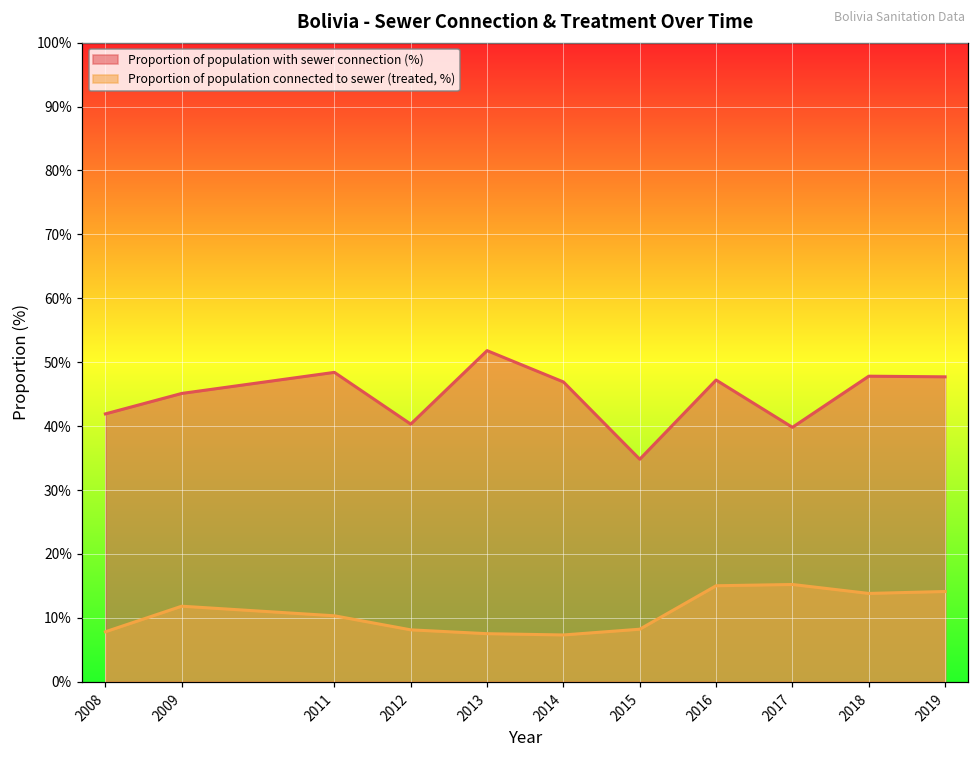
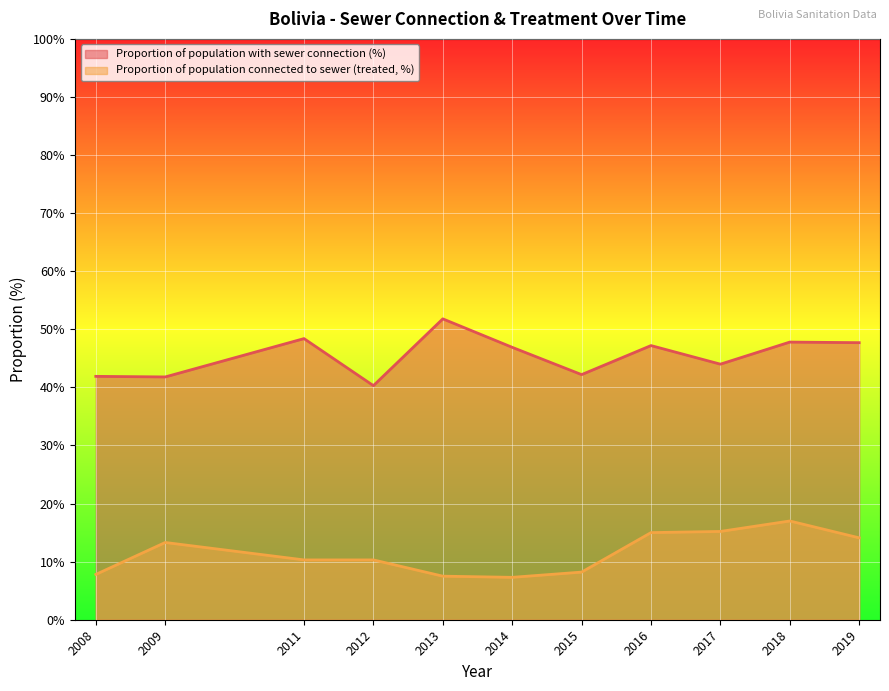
  {
    "Proportion of population with sewer connection (%)": {
      "2008": "42%",
-     "2009": "45%",
+     "2009": "42%",
      "2011": "48%",
      "2012": "40%",
      "2013": "52%",
      "2014": "47%",
-     "2015": "35%",
+     "2015": "42%",
      "2016": "47%",
-     "2017": "40%",
+     "2017": "44%",
      "2018": "48%",
      "2019": "48%"
    },
    "Proportion of population connected to sewer (treated, %)": {
      "2008": "8%",
-     "2009": "12%",
+     "2009": "13%",
      "2011": "10%",
-     "2012": "8%",
+     "2012": "10%",
      "2013": "8%",
      "2014": "7%",
      "2015": "8%",
      "2016": "15%",
      "2017": "15%",
-     "2018": "14%",
+     "2018": "17%",
      "2019": "14%"
    }
  }
